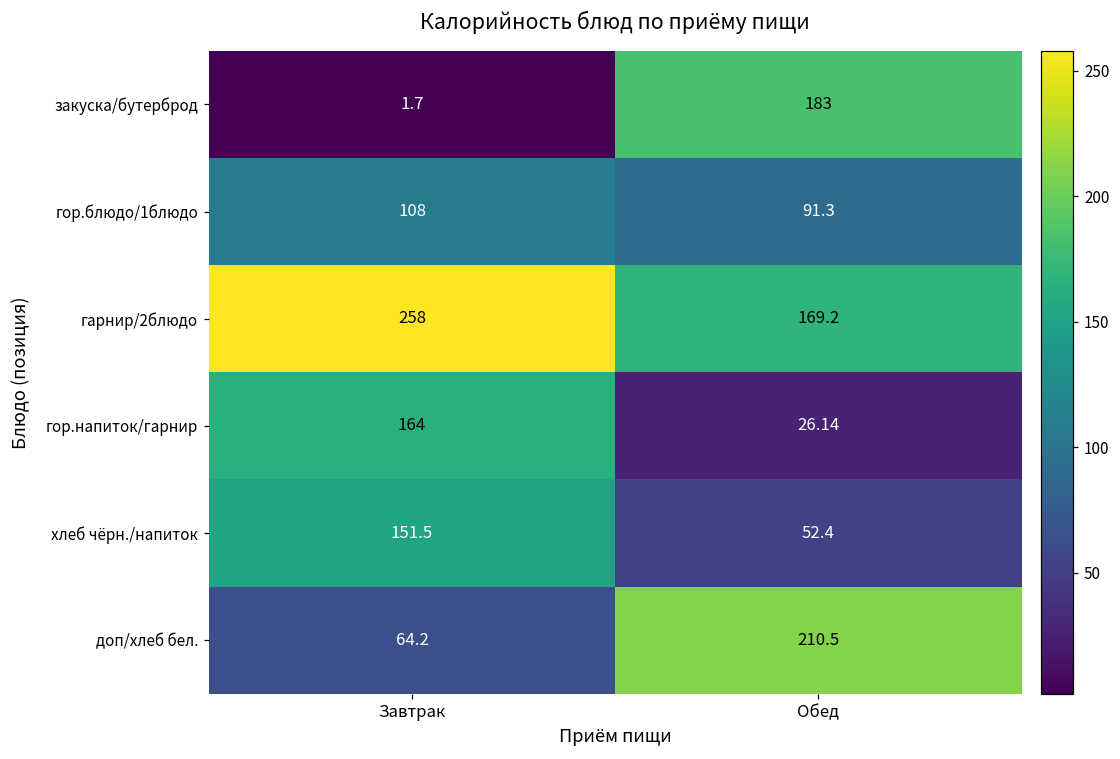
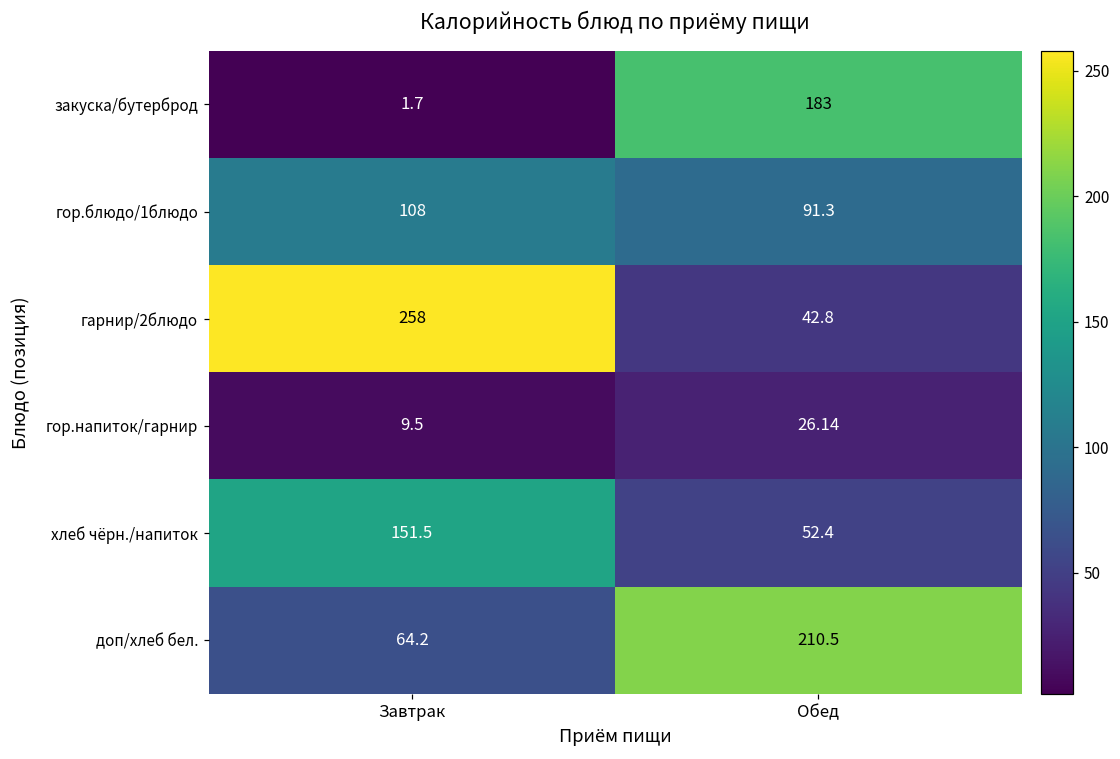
  {
    "закуска/бутерброд": {
      "Завтрак": 1.7,
      "Обед": 183
    },
    "гор.блюдо/1блюдо": {
      "Завтрак": 108,
      "Обед": 91.3
    },
    "гарнир/2блюдо": {
      "Завтрак": 258,
-     "Обед": 169.2
+     "Обед": 42.8
    },
    "гор.напиток/гарнир": {
-     "Завтрак": 164,
+     "Завтрак": 9.5,
      "Обед": 26.14
    },
    "хлеб чёрн./напиток": {
      "Завтрак": 151.5,
      "Обед": 52.4
    },
    "доп/хлеб бел.": {
      "Завтрак": 64.2,
      "Обед": 210.5
    }
  }
